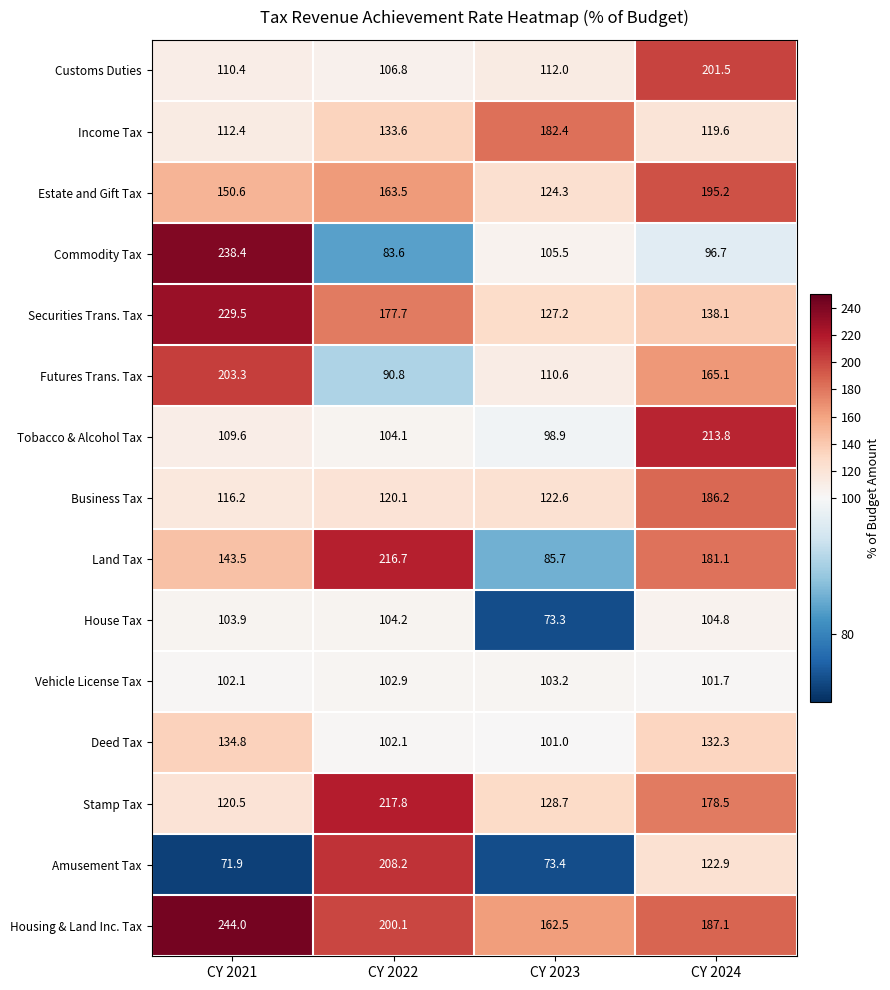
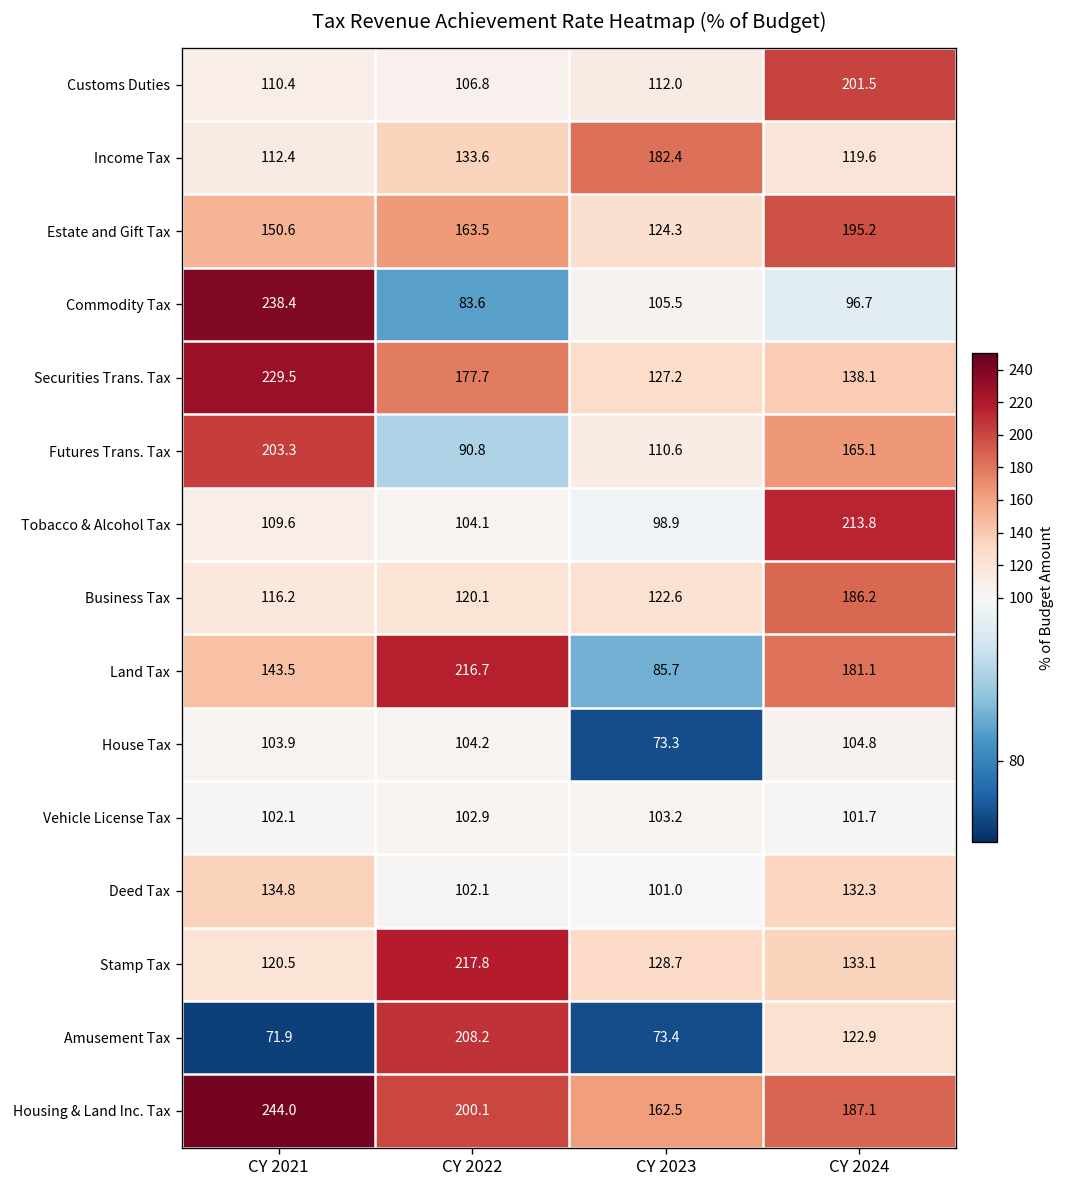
  {
    "Customs Duties": {
      "CY 2021": 110.4,
      "CY 2022": 106.8,
      "CY 2023": 112.0,
      "CY 2024": 201.5
    },
    "Income Tax": {
      "CY 2021": 112.4,
      "CY 2022": 133.6,
      "CY 2023": 182.4,
      "CY 2024": 119.6
    },
    "Estate and Gift Tax": {
      "CY 2021": 150.6,
      "CY 2022": 163.5,
      "CY 2023": 124.3,
      "CY 2024": 195.2
    },
    "Commodity Tax": {
      "CY 2021": 238.4,
      "CY 2022": 83.6,
      "CY 2023": 105.5,
      "CY 2024": 96.7
    },
    "Securities Trans. Tax": {
      "CY 2021": 229.5,
      "CY 2022": 177.7,
      "CY 2023": 127.2,
      "CY 2024": 138.1
    },
    "Futures Trans. Tax": {
      "CY 2021": 203.3,
      "CY 2022": 90.8,
      "CY 2023": 110.6,
      "CY 2024": 165.1
    },
    "Tobacco & Alcohol Tax": {
      "CY 2021": 109.6,
      "CY 2022": 104.1,
      "CY 2023": 98.9,
      "CY 2024": 213.8
    },
    "Business Tax": {
      "CY 2021": 116.2,
      "CY 2022": 120.1,
      "CY 2023": 122.6,
      "CY 2024": 186.2
    },
    "Land Tax": {
      "CY 2021": 143.5,
      "CY 2022": 216.7,
      "CY 2023": 85.7,
      "CY 2024": 181.1
    },
    "House Tax": {
      "CY 2021": 103.9,
      "CY 2022": 104.2,
      "CY 2023": 73.3,
      "CY 2024": 104.8
    },
    "Vehicle License Tax": {
      "CY 2021": 102.1,
      "CY 2022": 102.9,
      "CY 2023": 103.2,
      "CY 2024": 101.7
    },
    "Deed Tax": {
      "CY 2021": 134.8,
      "CY 2022": 102.1,
      "CY 2023": 101.0,
      "CY 2024": 132.3
    },
    "Stamp Tax": {
      "CY 2021": 120.5,
      "CY 2022": 217.8,
      "CY 2023": 128.7,
-     "CY 2024": 178.5
+     "CY 2024": 133.1
    },
    "Amusement Tax": {
      "CY 2021": 71.9,
      "CY 2022": 208.2,
      "CY 2023": 73.4,
      "CY 2024": 122.9
    },
    "Housing & Land Inc. Tax": {
      "CY 2021": 244.0,
      "CY 2022": 200.1,
      "CY 2023": 162.5,
      "CY 2024": 187.1
    }
  }
